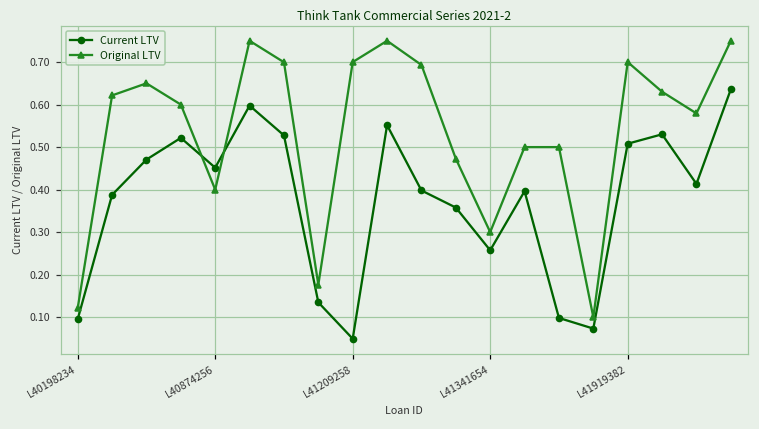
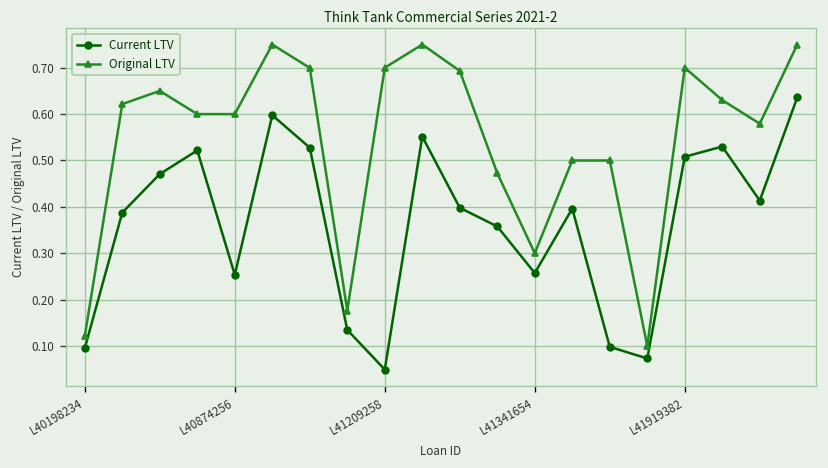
  {
    "Current LTV": {
      "L40198234": 0.10,
-     "L40874256": 0.45,
+     "L40874256": 0.25,
      "L41209258": 0.05,
      "L41341654": 0.26,
      "L41919382": 0.51
    },
    "Original LTV": {
      "L40198234": 0.12,
-     "L40874256": 0.4,
+     "L40874256": 0.6,
      "L41209258": 0.7,
      "L41341654": 0.3,
      "L41919382": 0.7
    }
  }
